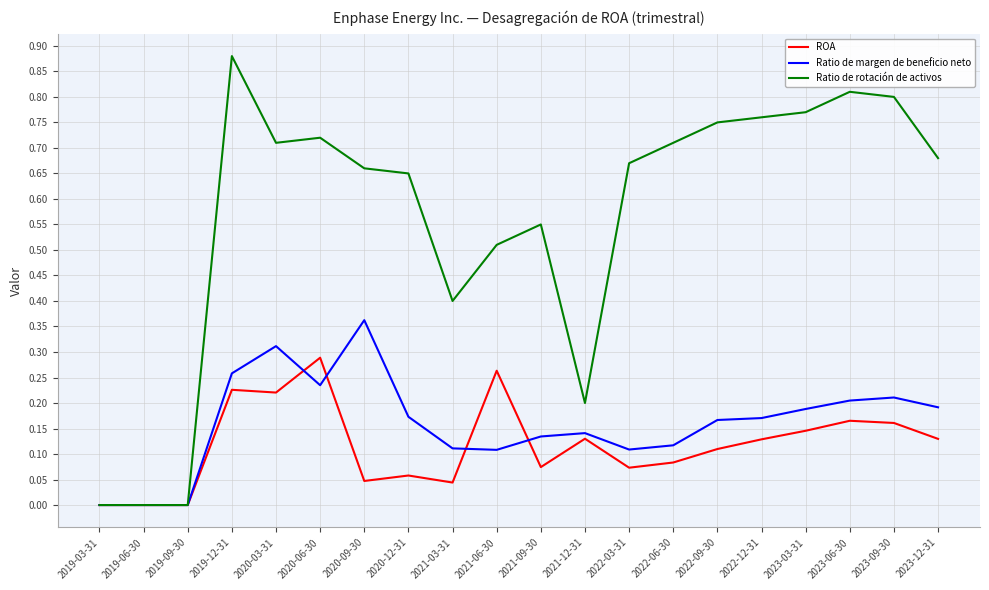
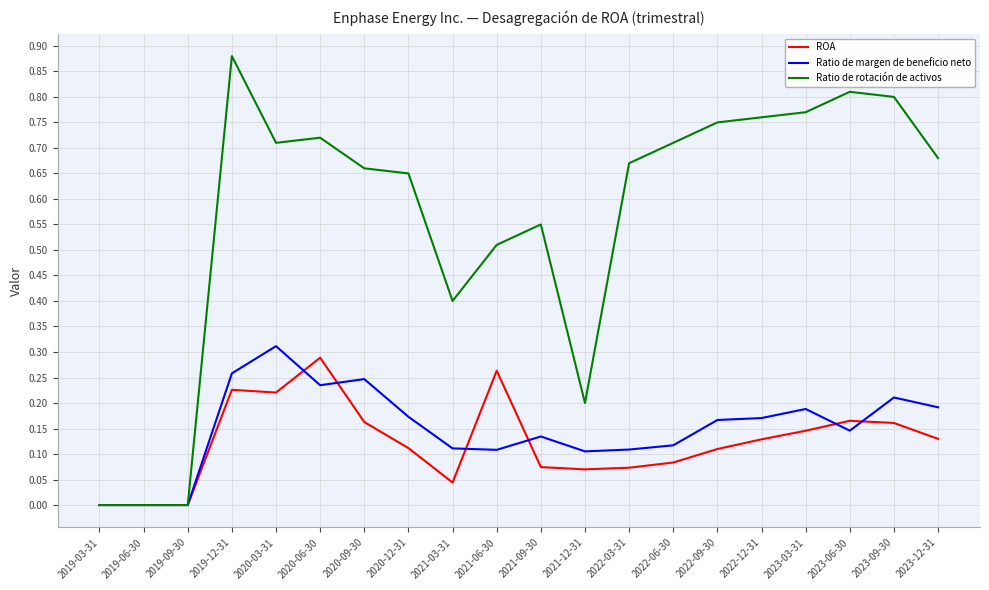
  {
    "ROA": {
      "2019-12-31": 0.23,
      "2020-03-31": 0.22,
      "2020-06-30": 0.29,
-     "2020-09-30": 0.05,
-     "2020-12-31": 0.06,
+     "2020-09-30": 0.16,
+     "2020-12-31": 0.11,
      "2021-03-31": 0.04,
      "2021-06-30": 0.26,
      "2021-09-30": 0.07,
-     "2021-12-31": 0.13,
+     "2021-12-31": 0.07,
      "2022-03-31": 0.07,
      "2022-06-30": 0.08,
      "2022-09-30": 0.11,
      "2022-12-31": 0.13,
      "2023-03-31": 0.15,
      "2023-06-30": 0.17,
      "2023-09-30": 0.16,
      "2023-12-31": 0.13
    },
    "Ratio de margen de beneficio neto": {
      "2019-12-31": 0.26,
      "2020-03-31": 0.31,
      "2020-06-30": 0.23,
-     "2020-09-30": 0.36,
+     "2020-09-30": 0.25,
      "2020-12-31": 0.17,
      "2021-03-31": 0.11,
      "2021-06-30": 0.11,
      "2021-09-30": 0.13,
-     "2021-12-31": 0.14,
+     "2021-12-31": 0.11,
      "2022-03-31": 0.11,
      "2022-06-30": 0.12,
      "2022-09-30": 0.17,
      "2022-12-31": 0.17,
      "2023-03-31": 0.19,
-     "2023-06-30": 0.20,
+     "2023-06-30": 0.15,
      "2023-09-30": 0.21,
      "2023-12-31": 0.19
    },
    "Ratio de rotación de activos": {
      "2019-12-31": 0.88,
      "2020-03-31": 0.71,
      "2020-06-30": 0.72,
      "2020-09-30": 0.66,
      "2020-12-31": 0.65,
      "2021-03-31": 0.40,
      "2021-06-30": 0.51,
      "2021-09-30": 0.55,
      "2021-12-31": 0.20,
      "2022-03-31": 0.67,
      "2022-06-30": 0.71,
      "2022-09-30": 0.75,
      "2022-12-31": 0.76,
      "2023-03-31": 0.77,
      "2023-06-30": 0.81,
      "2023-09-30": 0.80,
      "2023-12-31": 0.68
    }
  }
